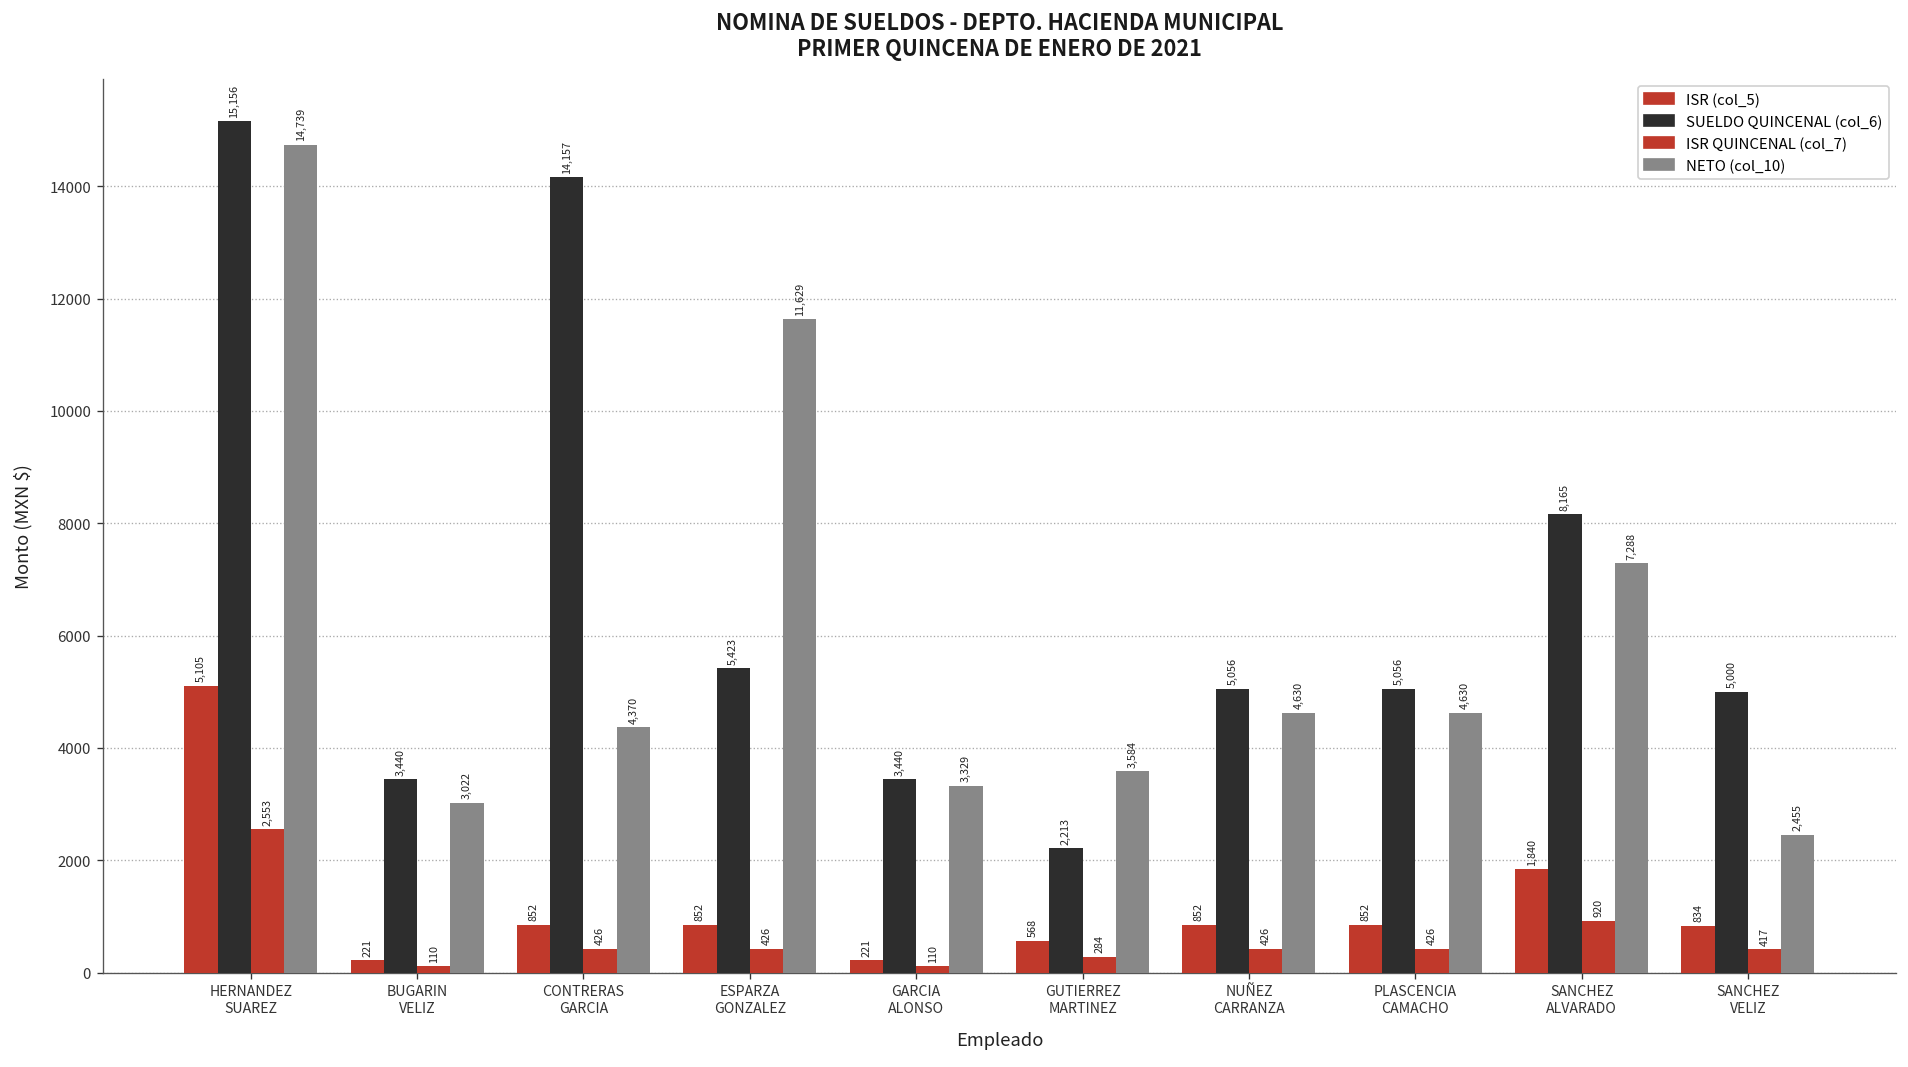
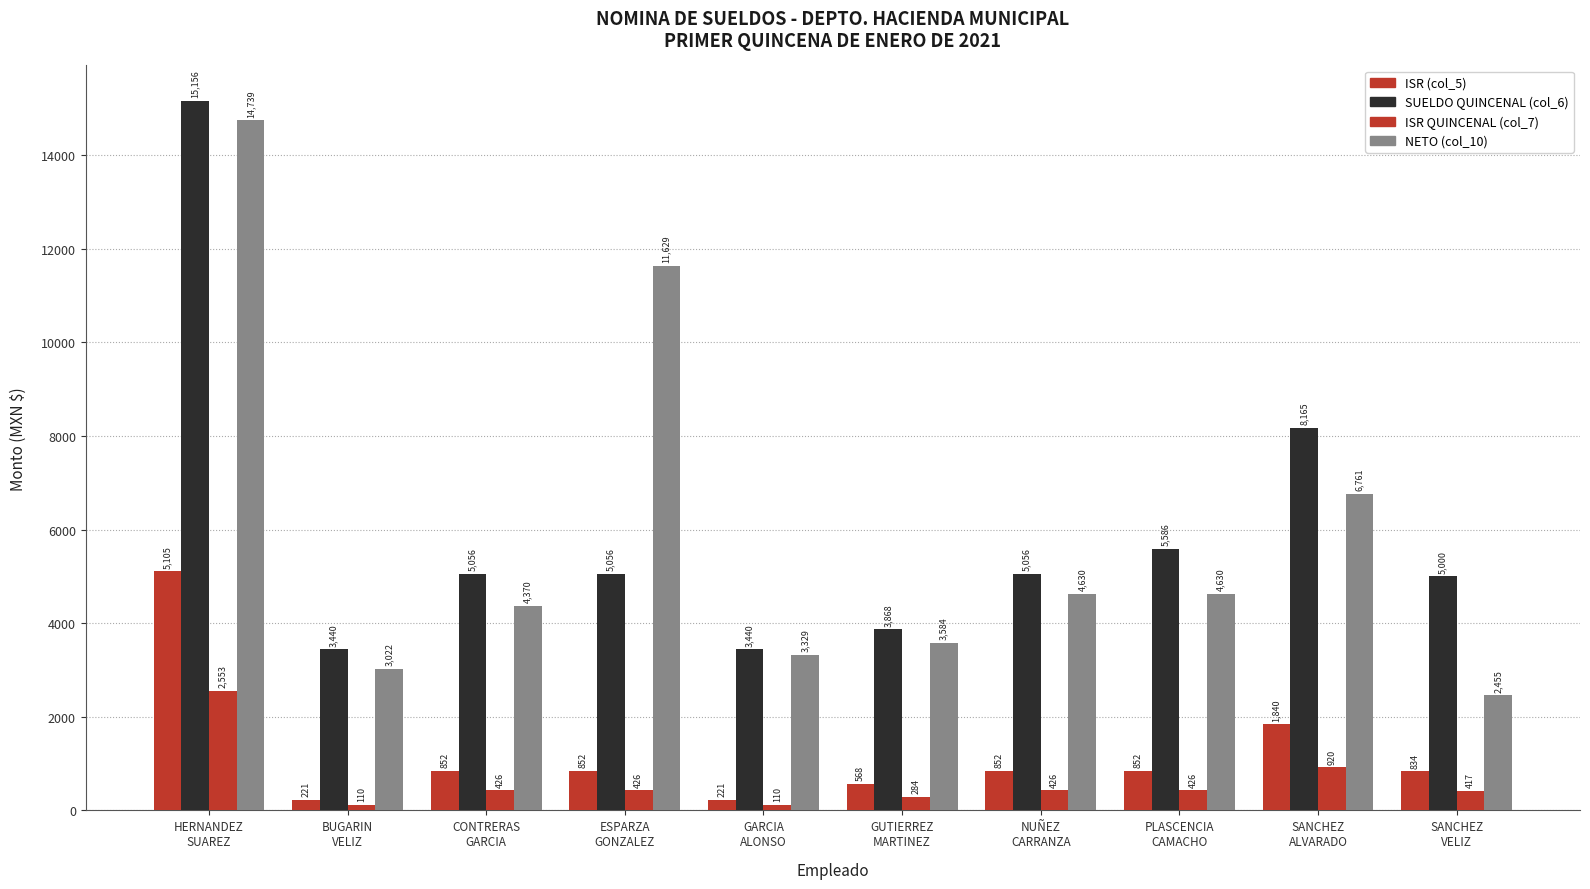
  {
    "SUELDO QUINCENAL (col_6)": {
      "HERNANDEZ SUAREZ": "15,156",
      "BUGARIN VELIZ": "3,440",
-     "CONTRERAS GARCIA": "14,157",
-     "ESPARZA GONZALEZ": "5,423",
+     "CONTRERAS GARCIA": "5,056",
+     "ESPARZA GONZALEZ": "5,056",
      "GARCIA ALONSO": "3,440",
-     "GUTIERREZ MARTINEZ": "2,213",
+     "GUTIERREZ MARTINEZ": "3,868",
      "NUÑEZ CARRANZA": "5,056",
-     "PLASCENCIA CAMACHO": "5,056",
+     "PLASCENCIA CAMACHO": "5,586",
      "SANCHEZ ALVARADO": "8,165",
      "SANCHEZ VELIZ": "5,000"
    },
    "NETO (col_10)": {
      "HERNANDEZ SUAREZ": "14,739",
      "BUGARIN VELIZ": "3,022",
      "CONTRERAS GARCIA": "4,370",
      "ESPARZA GONZALEZ": "11,629",
      "GARCIA ALONSO": "3,329",
      "GUTIERREZ MARTINEZ": "3,584",
      "NUÑEZ CARRANZA": "4,630",
      "PLASCENCIA CAMACHO": "4,630",
-     "SANCHEZ ALVARADO": "7,288",
+     "SANCHEZ ALVARADO": "6,761",
      "SANCHEZ VELIZ": "2,455"
    }
  }
